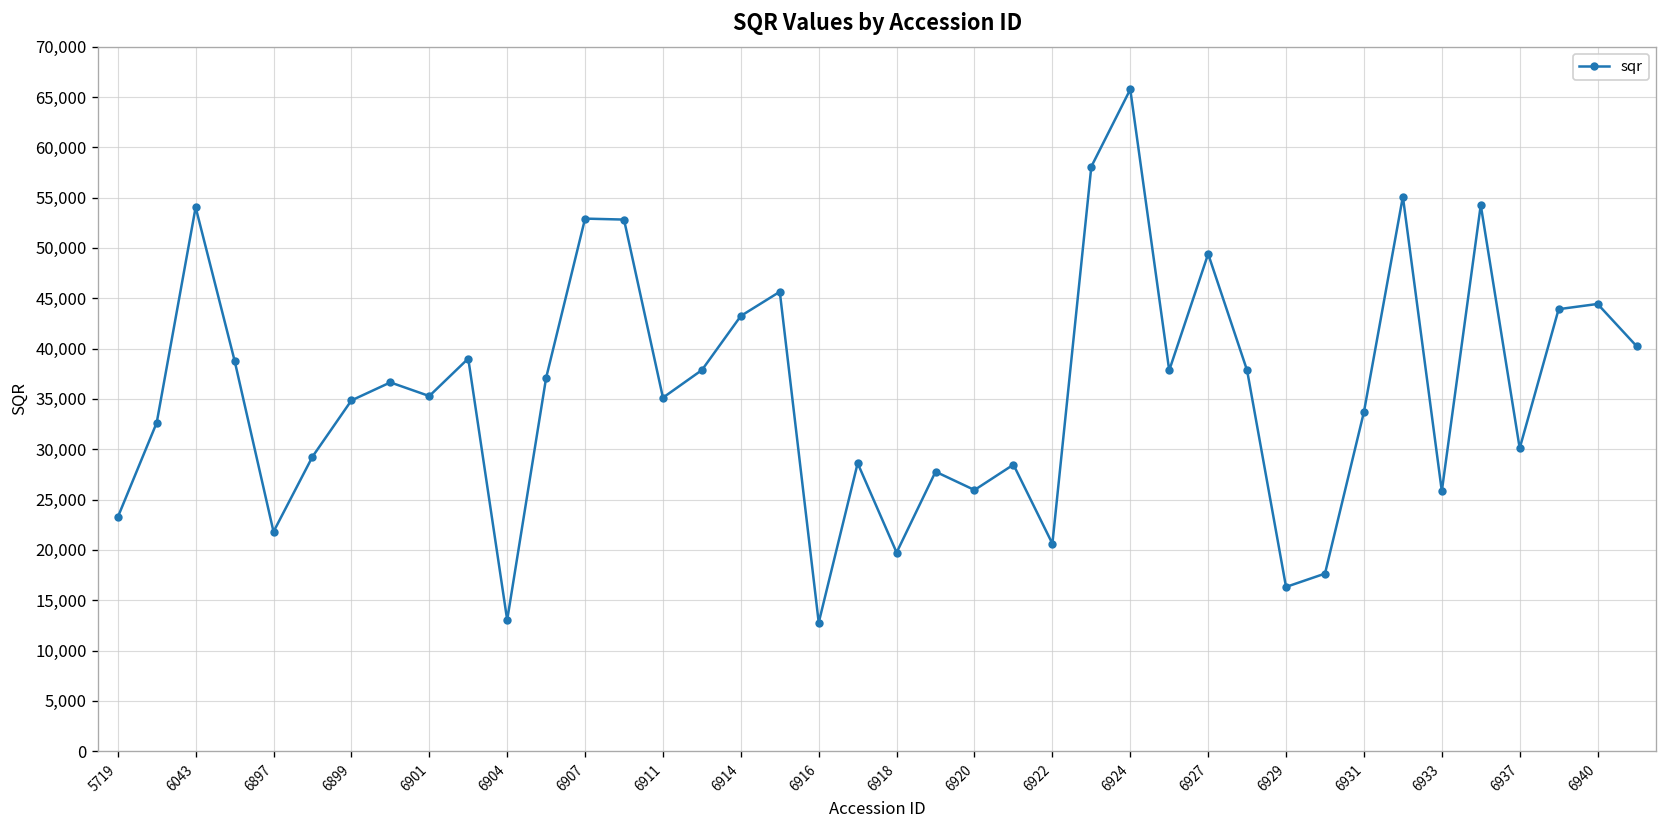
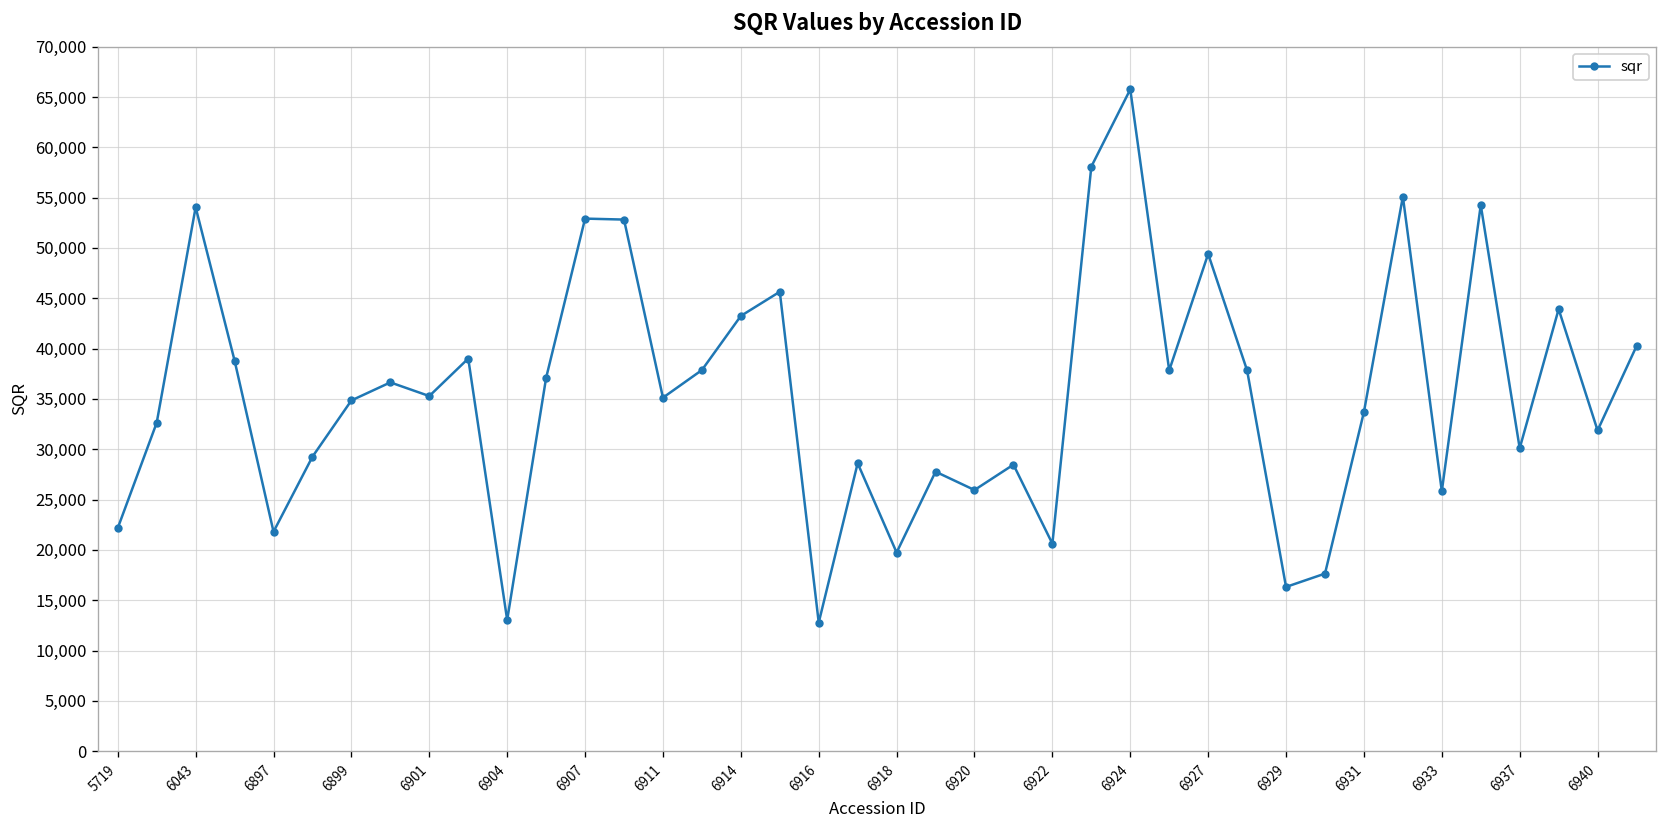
  {
-   "5719": "23,000",
+   "5719": "22,000",
    "6043": "54,000",
    "6897": "22,000",
    "6899": "35,000",
    "6901": "35,000",
    "6904": "13,000",
    "6907": "53,000",
    "6911": "35,000",
    "6914": "43,000",
    "6916": "13,000",
    "6918": "20,000",
    "6920": "26,000",
    "6922": "21,000",
    "6924": "66,000",
    "6927": "49,000",
    "6929": "16,000",
    "6931": "34,000",
    "6933": "26,000",
    "6937": "30,000",
-   "6940": "44,000"
+   "6940": "32,000"
  }
